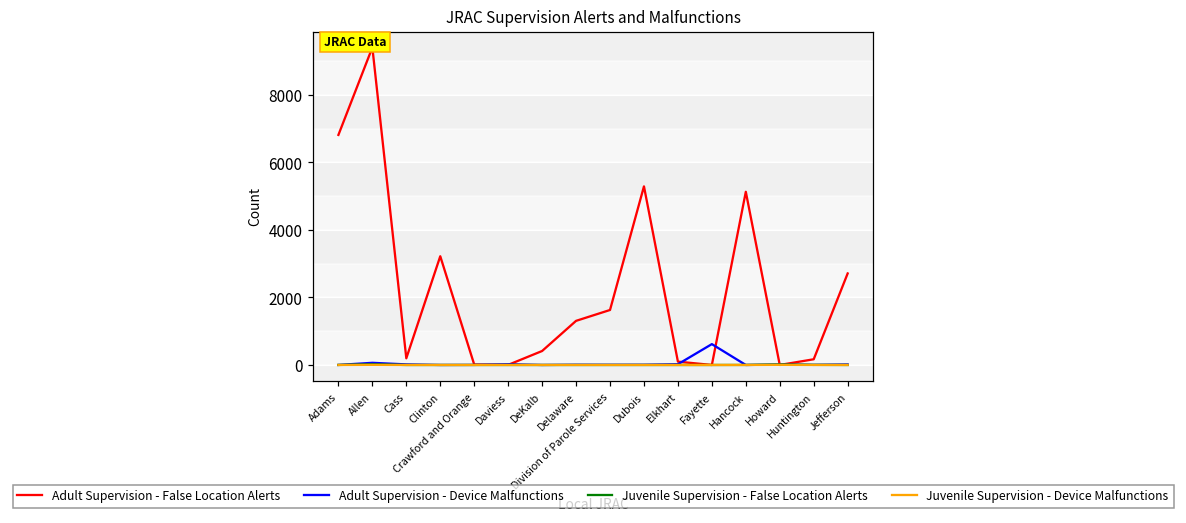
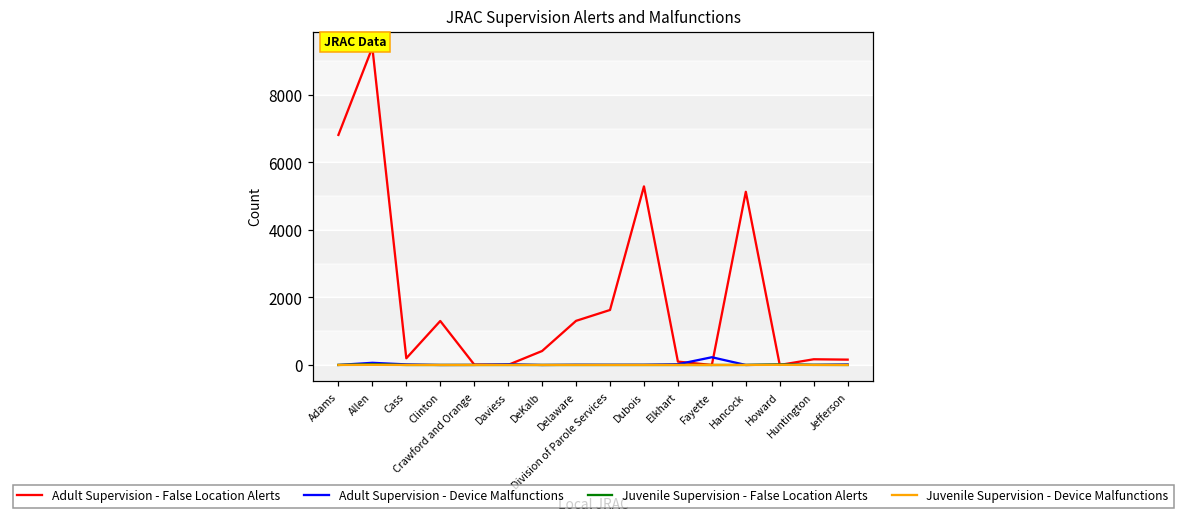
  {
    "Adult Supervision - False Location Alerts": {
      "Adams": 6800,
      "Cass": 200,
-     "Clinton": 3200,
+     "Clinton": 1300,
      "DeKalb": 400,
      "Delaware": 1300,
      "Division of Parole Services": 1600,
      "Dubois": 5300,
      "Hancock": 5100,
      "Huntington": 200,
-     "Jefferson": 2700
+     "Jefferson": 200
    },
    "Adult Supervision - Device Malfunctions": {
-     "Fayette": 600
+     "Fayette": 200
    }
  }
